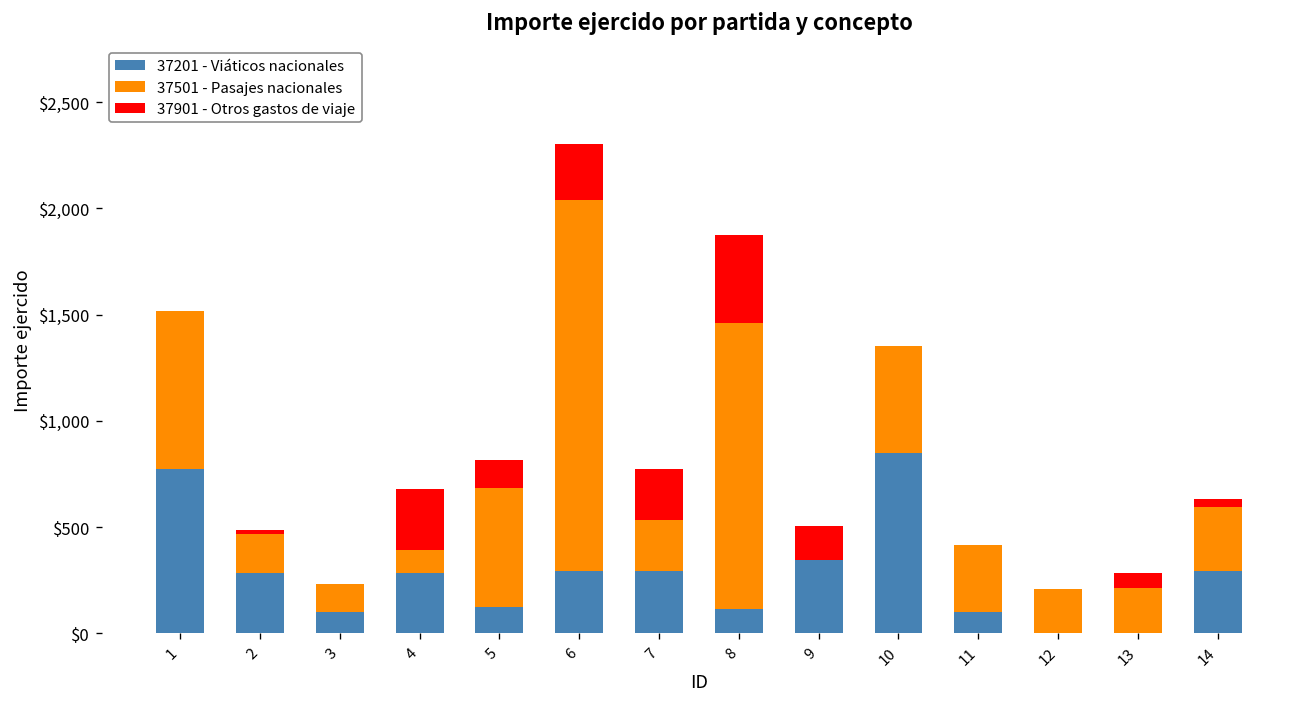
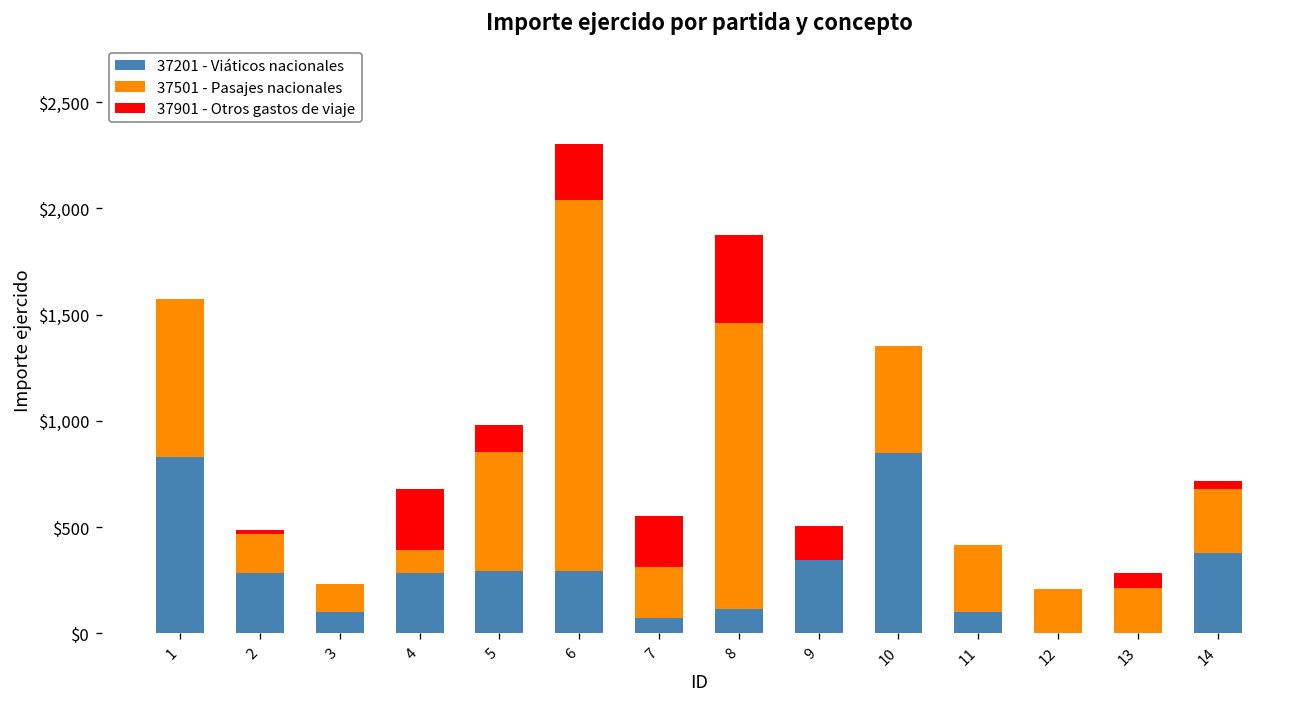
  {
    "37201 - Viáticos nacionales": {
-     "1": "$770",
+     "1": "$830",
      "2": "$280",
      "3": "$100",
      "4": "$280",
-     "5": "$130",
+     "5": "$290",
      "6": "$290",
-     "7": "$290",
+     "7": "$70",
      "8": "$110",
      "9": "$350",
      "10": "$850",
      "11": "$100",
      "12": "$0",
      "13": "$0",
-     "14": "$290"
+     "14": "$380"
    },
    "37501 - Pasajes nacionales": {
      "1": "$740",
      "2": "$190",
      "3": "$130",
      "4": "$110",
      "5": "$560",
      "6": "$1,750",
      "7": "$240",
      "8": "$1,350",
      "9": "$0",
      "10": "$500",
      "11": "$320",
      "12": "$210",
      "13": "$220",
      "14": "$300"
    },
    "37901 - Otros gastos de viaje": {
      "1": "$0",
      "2": "$20",
      "3": "$0",
      "4": "$290",
      "5": "$130",
      "6": "$260",
      "7": "$240",
      "8": "$420",
      "9": "$160",
      "10": "$0",
      "11": "$0",
      "12": "$0",
      "13": "$70",
      "14": "$40"
    }
  }
